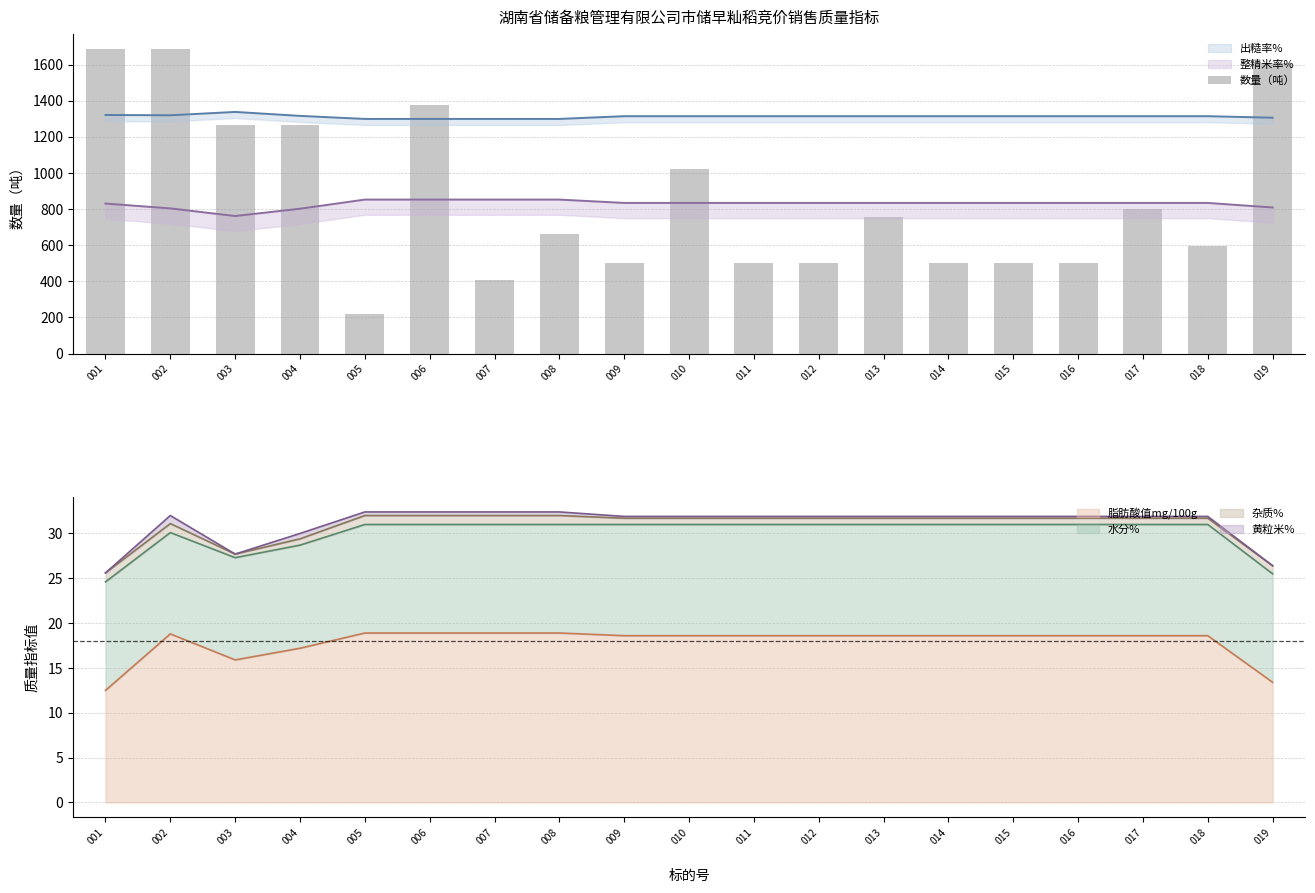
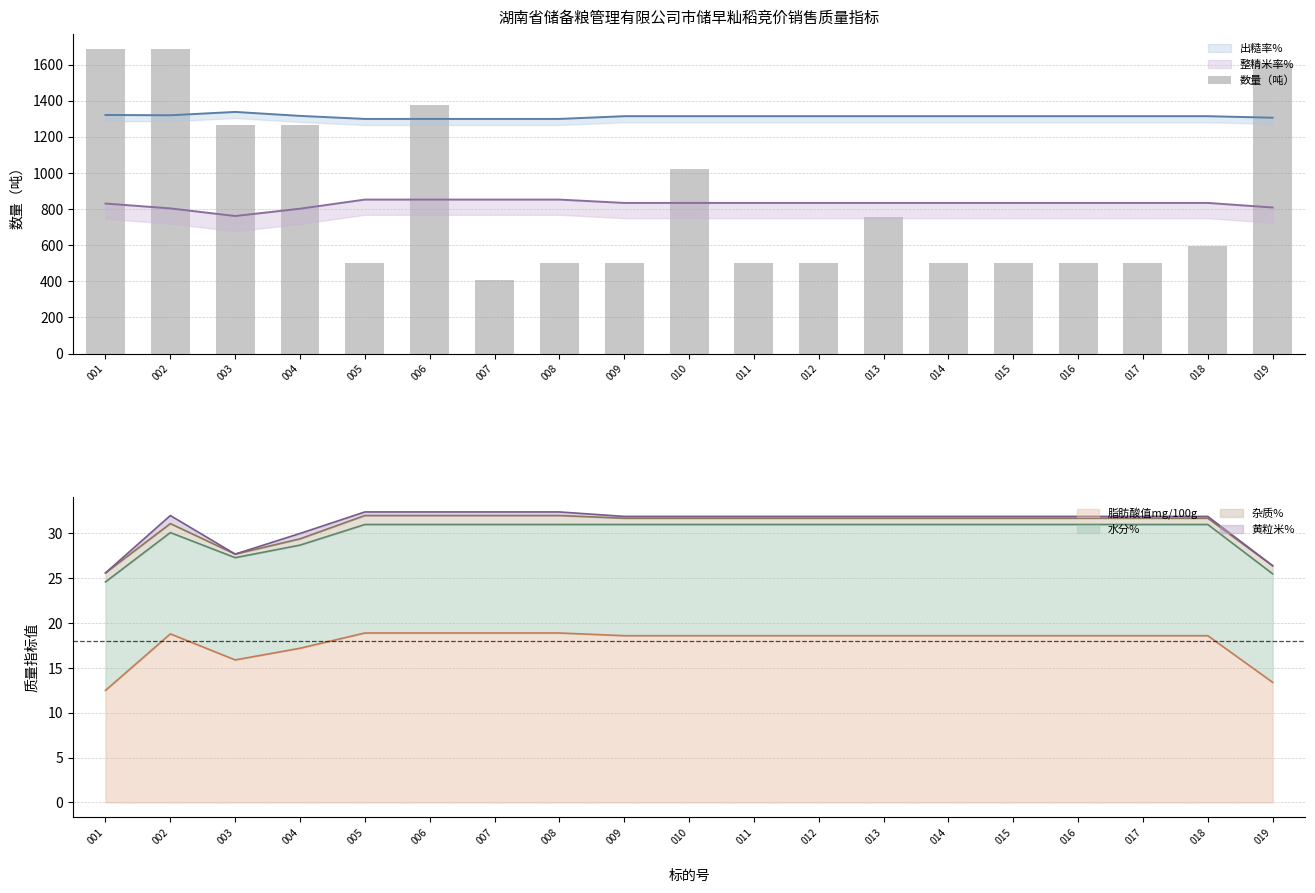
  {
    "湖南省储备粮管理有限公司市储早籼稻竞价销售质量指标": {
      "数量（吨）": {
        "001": 1680,
        "002": 1680,
        "003": 1270,
        "004": 1270,
-       "005": 220,
+       "005": 500,
        "006": 1370,
        "007": 410,
-       "008": 660,
+       "008": 500,
        "009": 500,
        "010": 1020,
        "011": 500,
        "012": 500,
        "013": 760,
        "014": 500,
        "015": 500,
        "016": 500,
-       "017": 800,
+       "017": 500,
        "018": 600,
        "019": 1610
      }
    }
  }
